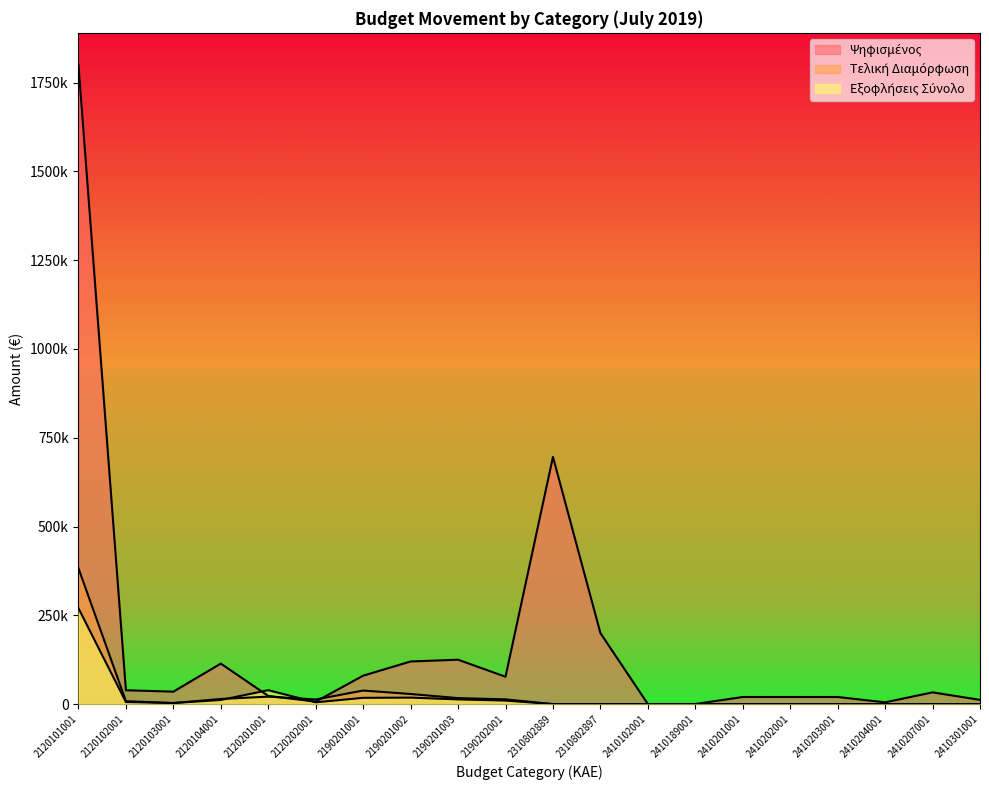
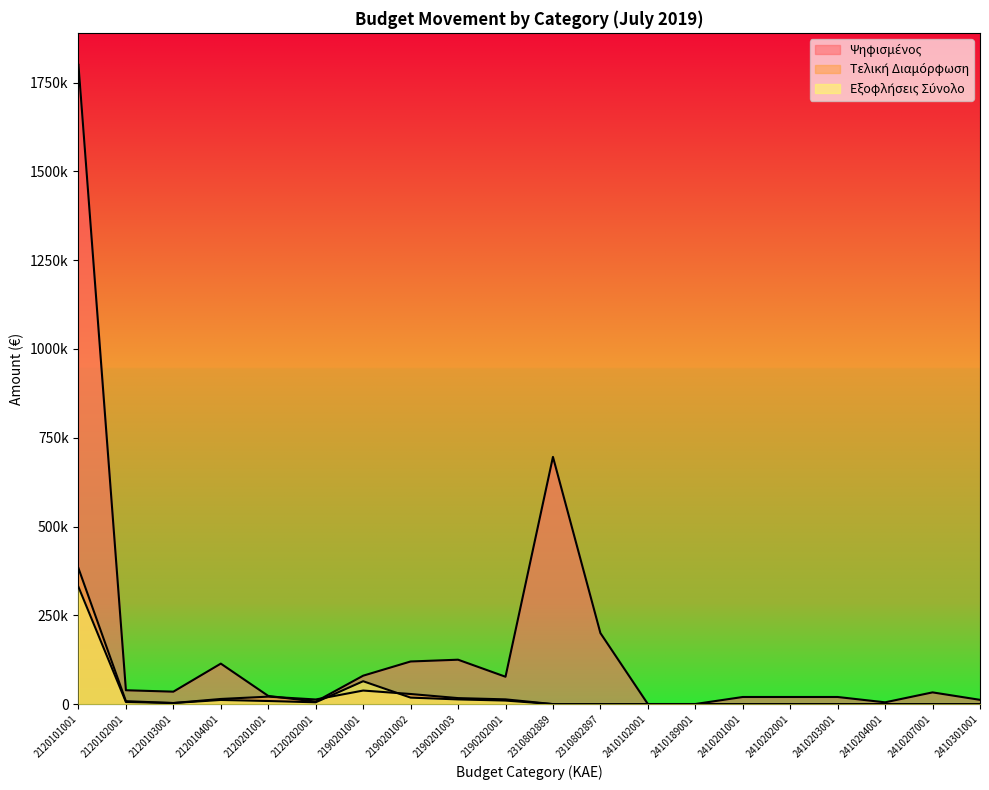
  {
    "Εξοφλήσεις Σύνολο": {
-     "2120101001": 270000,
-     "2120201001": 40000,
-     "2190201001": 20000,
+     "2120101001": 330000,
+     "2120201001": 10000,
+     "2190201001": 60000,
      "2190201002": 20000
    }
  }
